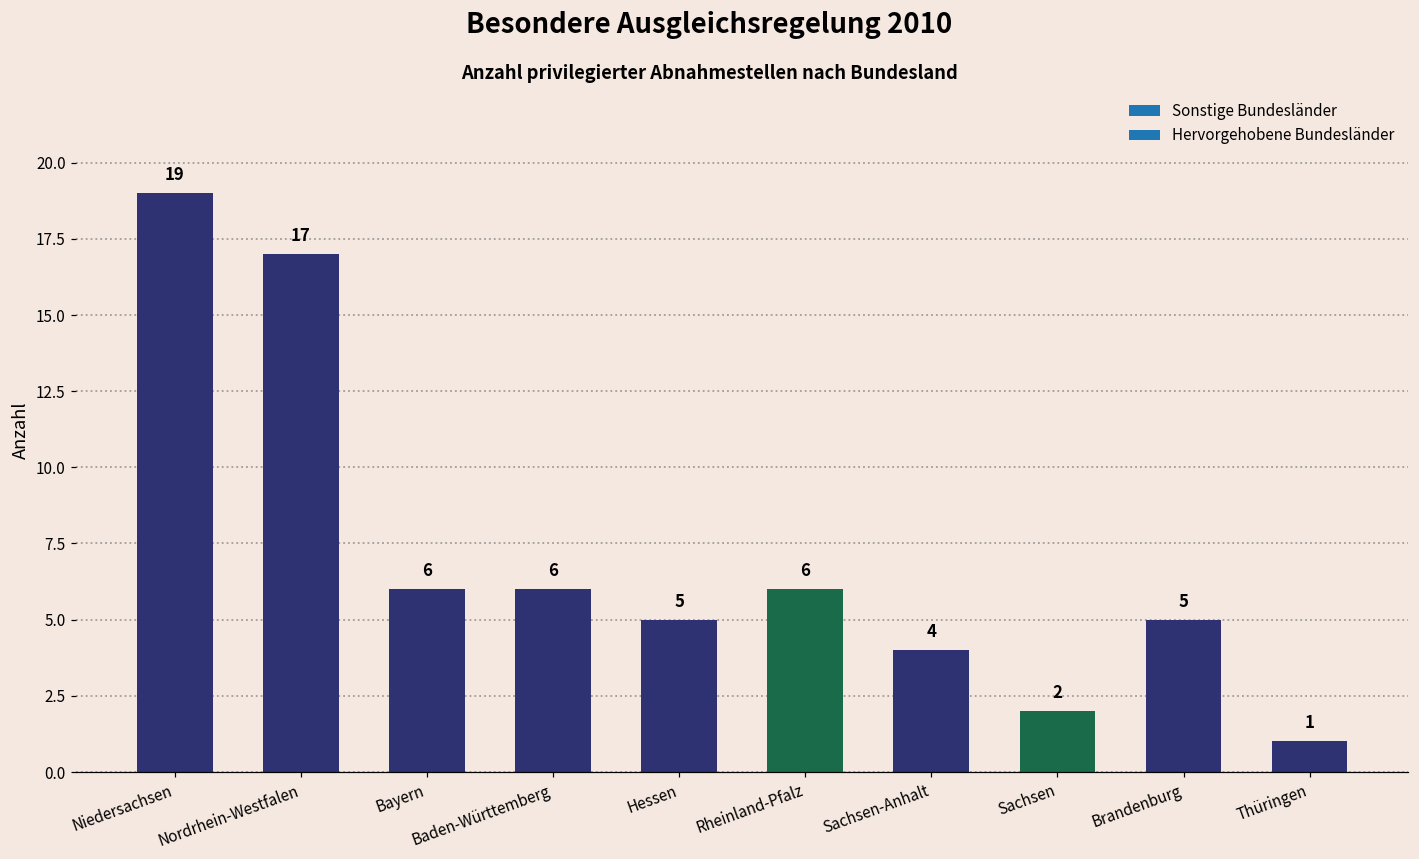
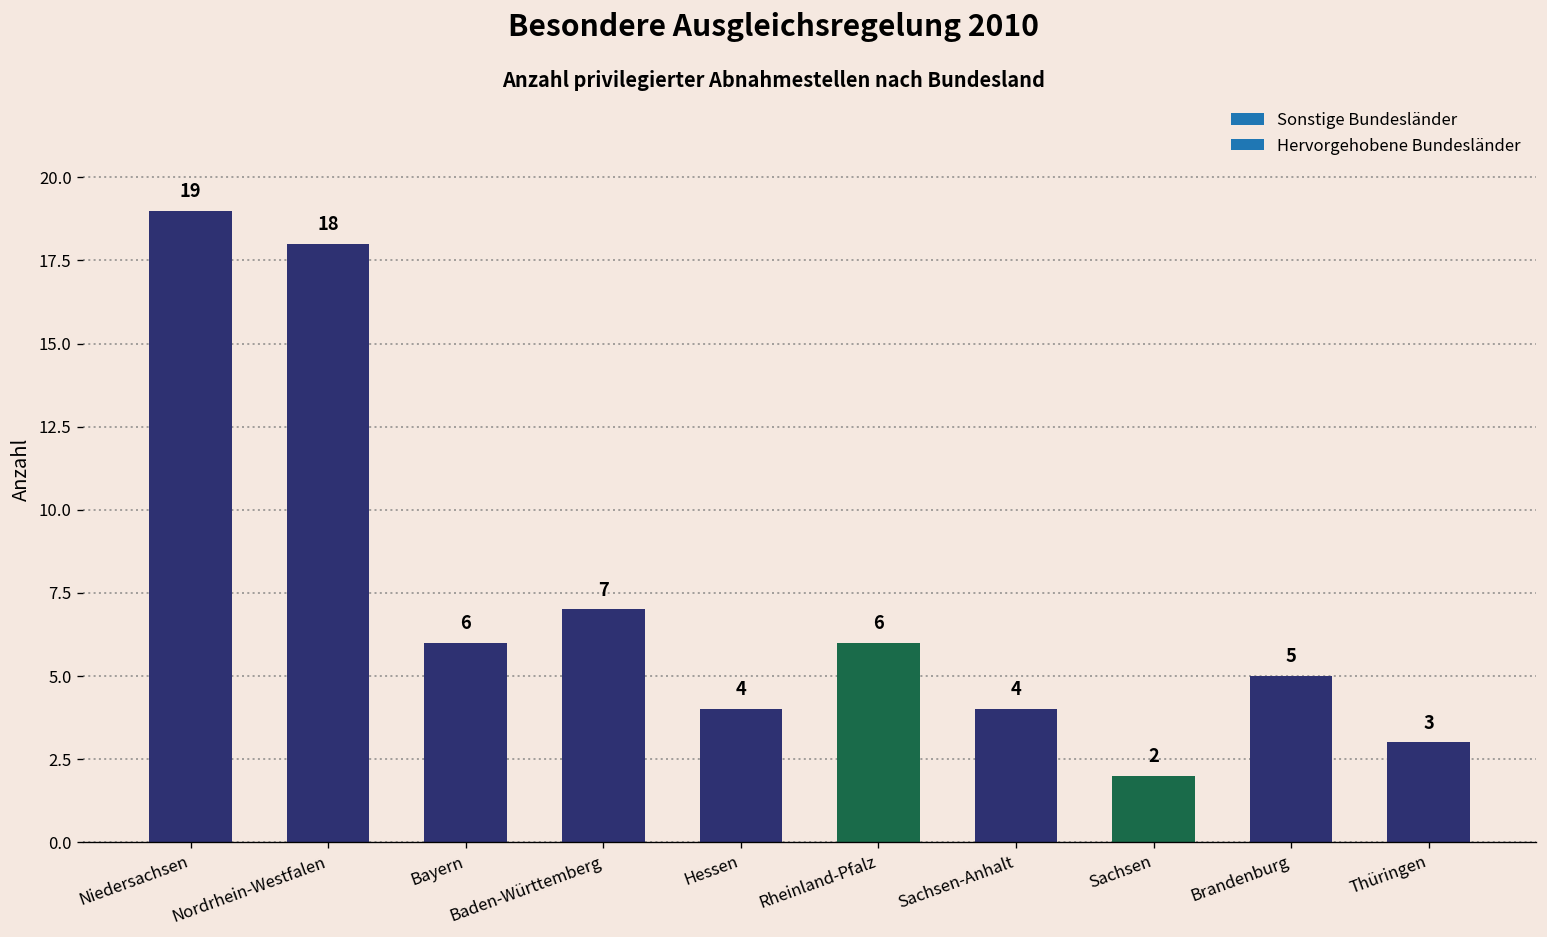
  {
    "Niedersachsen": 19,
-   "Nordrhein-Westfalen": 17,
+   "Nordrhein-Westfalen": 18,
    "Bayern": 6,
-   "Baden-Württemberg": 6,
-   "Hessen": 5,
+   "Baden-Württemberg": 7,
+   "Hessen": 4,
    "Rheinland-Pfalz": 6,
    "Sachsen-Anhalt": 4,
    "Sachsen": 2,
    "Brandenburg": 5,
-   "Thüringen": 1
+   "Thüringen": 3
  }
